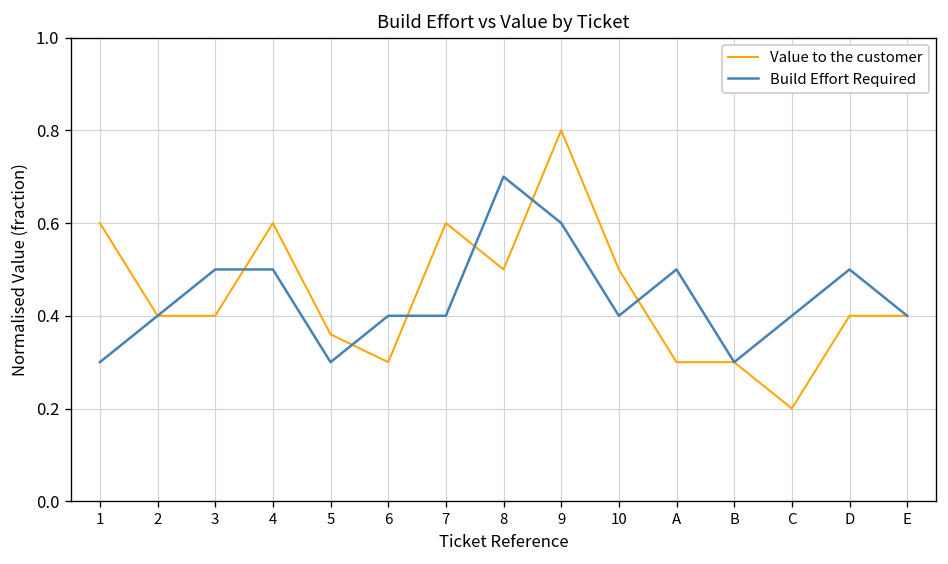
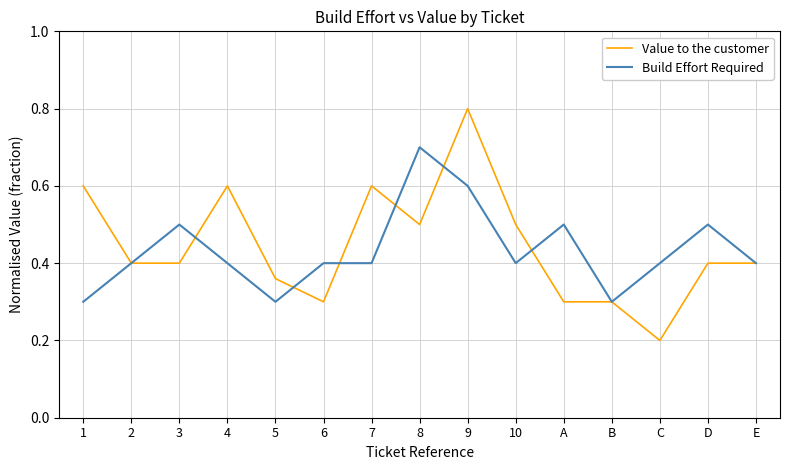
  {
    "Value to the customer": {
      "1": 0.60,
      "3": 0.40,
      "4": 0.60,
      "5": 0.36,
      "6": 0.30,
      "7": 0.60,
      "8": 0.50,
      "9": 0.80,
      "10": 0.50,
      "A": 0.30,
      "C": 0.20,
      "D": 0.40
    },
    "Build Effort Required": {
      "1": 0.30,
      "3": 0.50,
-     "4": 0.50,
+     "4": 0.40,
      "5": 0.30,
      "6": 0.40,
      "7": 0.40,
      "8": 0.70,
      "9": 0.60,
      "10": 0.40,
      "A": 0.50,
      "C": 0.40,
      "D": 0.50
    }
  }
